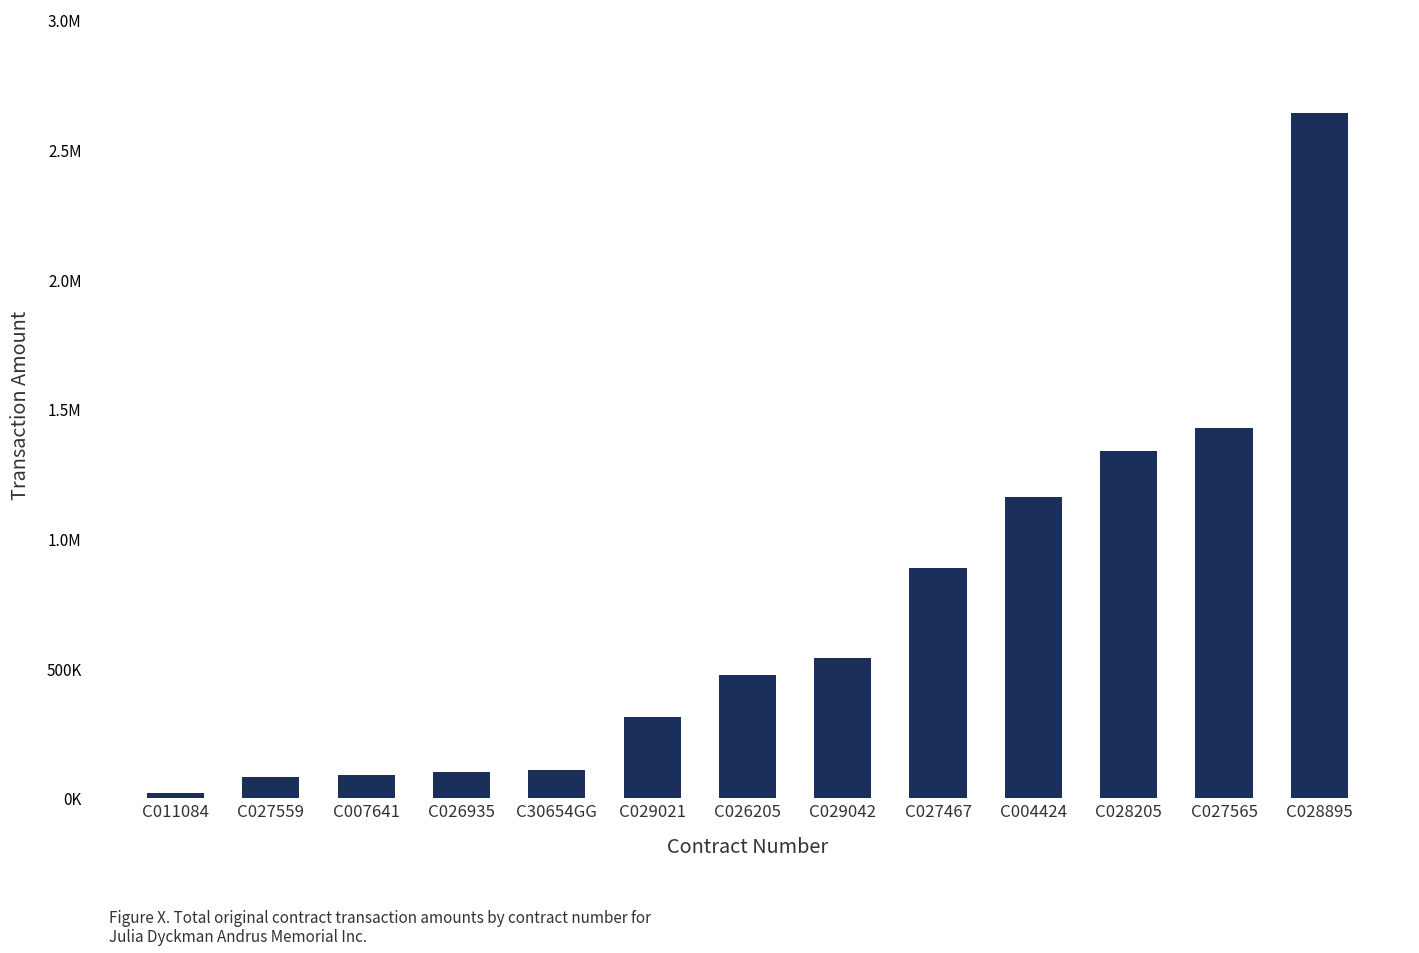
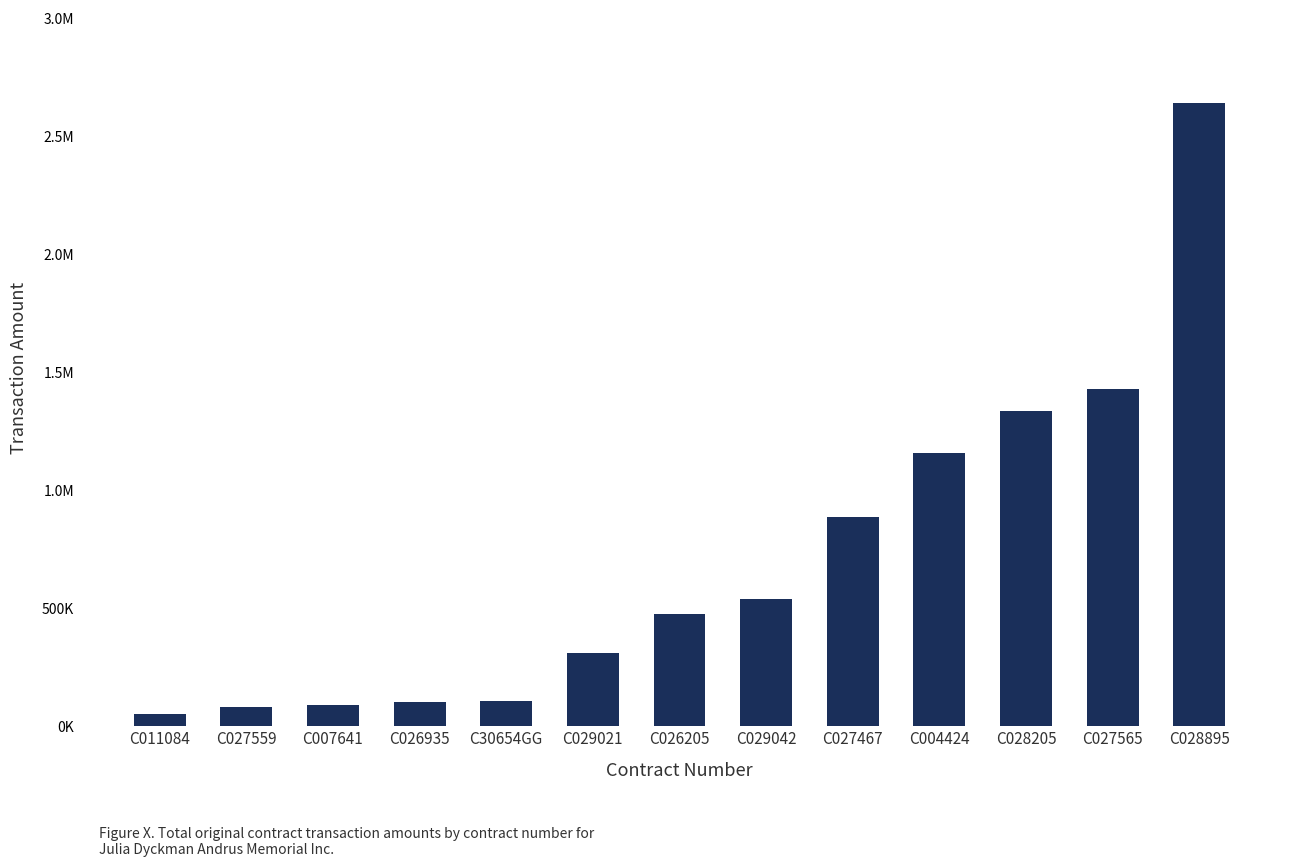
  {
-   "C011084": 20000,
+   "C011084": 50000,
    "C027559": 80000,
    "C007641": 90000,
    "C026935": 100000,
    "C30654GG": 110000,
    "C029021": 310000,
    "C026205": 470000,
    "C029042": 540000,
    "C027467": 880000,
    "C004424": 1160000,
    "C028205": 1340000,
    "C027565": 1430000,
    "C028895": 2640000
  }
